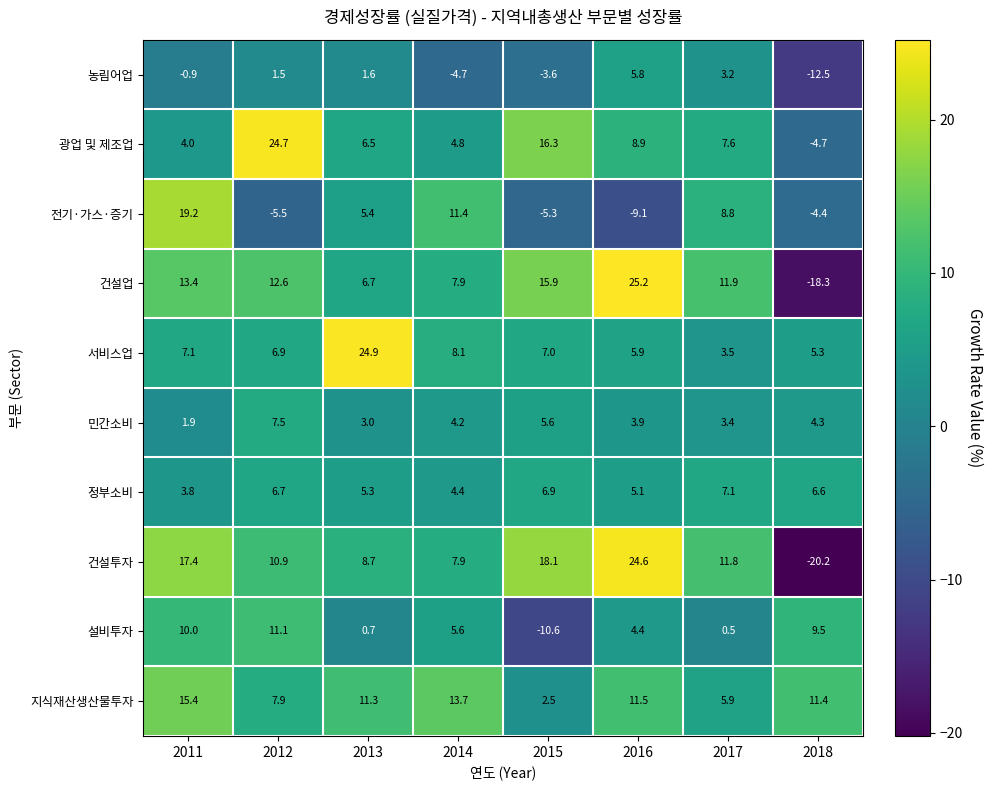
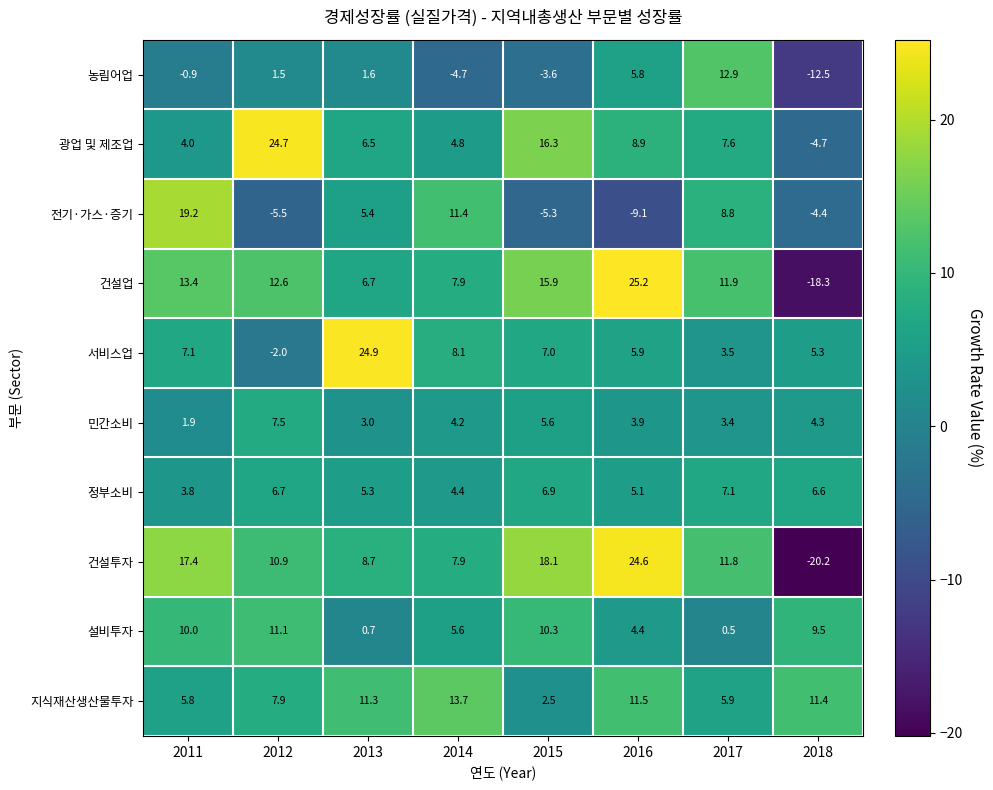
  {
    "농림어업": {
      "2011": -0.9,
      "2012": 1.5,
      "2013": 1.6,
      "2014": -4.7,
      "2015": -3.6,
      "2016": 5.8,
-     "2017": 3.2,
+     "2017": 12.9,
      "2018": -12.5
    },
    "광업 및 제조업": {
      "2011": 4.0,
      "2012": 24.7,
      "2013": 6.5,
      "2014": 4.8,
      "2015": 16.3,
      "2016": 8.9,
      "2017": 7.6,
      "2018": -4.7
    },
    "전기·가스·증기": {
      "2011": 19.2,
      "2012": -5.5,
      "2013": 5.4,
      "2014": 11.4,
      "2015": -5.3,
      "2016": -9.1,
      "2017": 8.8,
      "2018": -4.4
    },
    "건설업": {
      "2011": 13.4,
      "2012": 12.6,
      "2013": 6.7,
      "2014": 7.9,
      "2015": 15.9,
      "2016": 25.2,
      "2017": 11.9,
      "2018": -18.3
    },
    "서비스업": {
      "2011": 7.1,
-     "2012": 6.9,
+     "2012": -2.0,
      "2013": 24.9,
      "2014": 8.1,
      "2015": 7.0,
      "2016": 5.9,
      "2017": 3.5,
      "2018": 5.3
    },
    "민간소비": {
      "2011": 1.9,
      "2012": 7.5,
      "2013": 3.0,
      "2014": 4.2,
      "2015": 5.6,
      "2016": 3.9,
      "2017": 3.4,
      "2018": 4.3
    },
    "정부소비": {
      "2011": 3.8,
      "2012": 6.7,
      "2013": 5.3,
      "2014": 4.4,
      "2015": 6.9,
      "2016": 5.1,
      "2017": 7.1,
      "2018": 6.6
    },
    "건설투자": {
      "2011": 17.4,
      "2012": 10.9,
      "2013": 8.7,
      "2014": 7.9,
      "2015": 18.1,
      "2016": 24.6,
      "2017": 11.8,
      "2018": -20.2
    },
    "설비투자": {
      "2011": 10.0,
      "2012": 11.1,
      "2013": 0.7,
      "2014": 5.6,
-     "2015": -10.6,
+     "2015": 10.3,
      "2016": 4.4,
      "2017": 0.5,
      "2018": 9.5
    },
    "지식재산생산물투자": {
-     "2011": 15.4,
+     "2011": 5.8,
      "2012": 7.9,
      "2013": 11.3,
      "2014": 13.7,
      "2015": 2.5,
      "2016": 11.5,
      "2017": 5.9,
      "2018": 11.4
    }
  }
